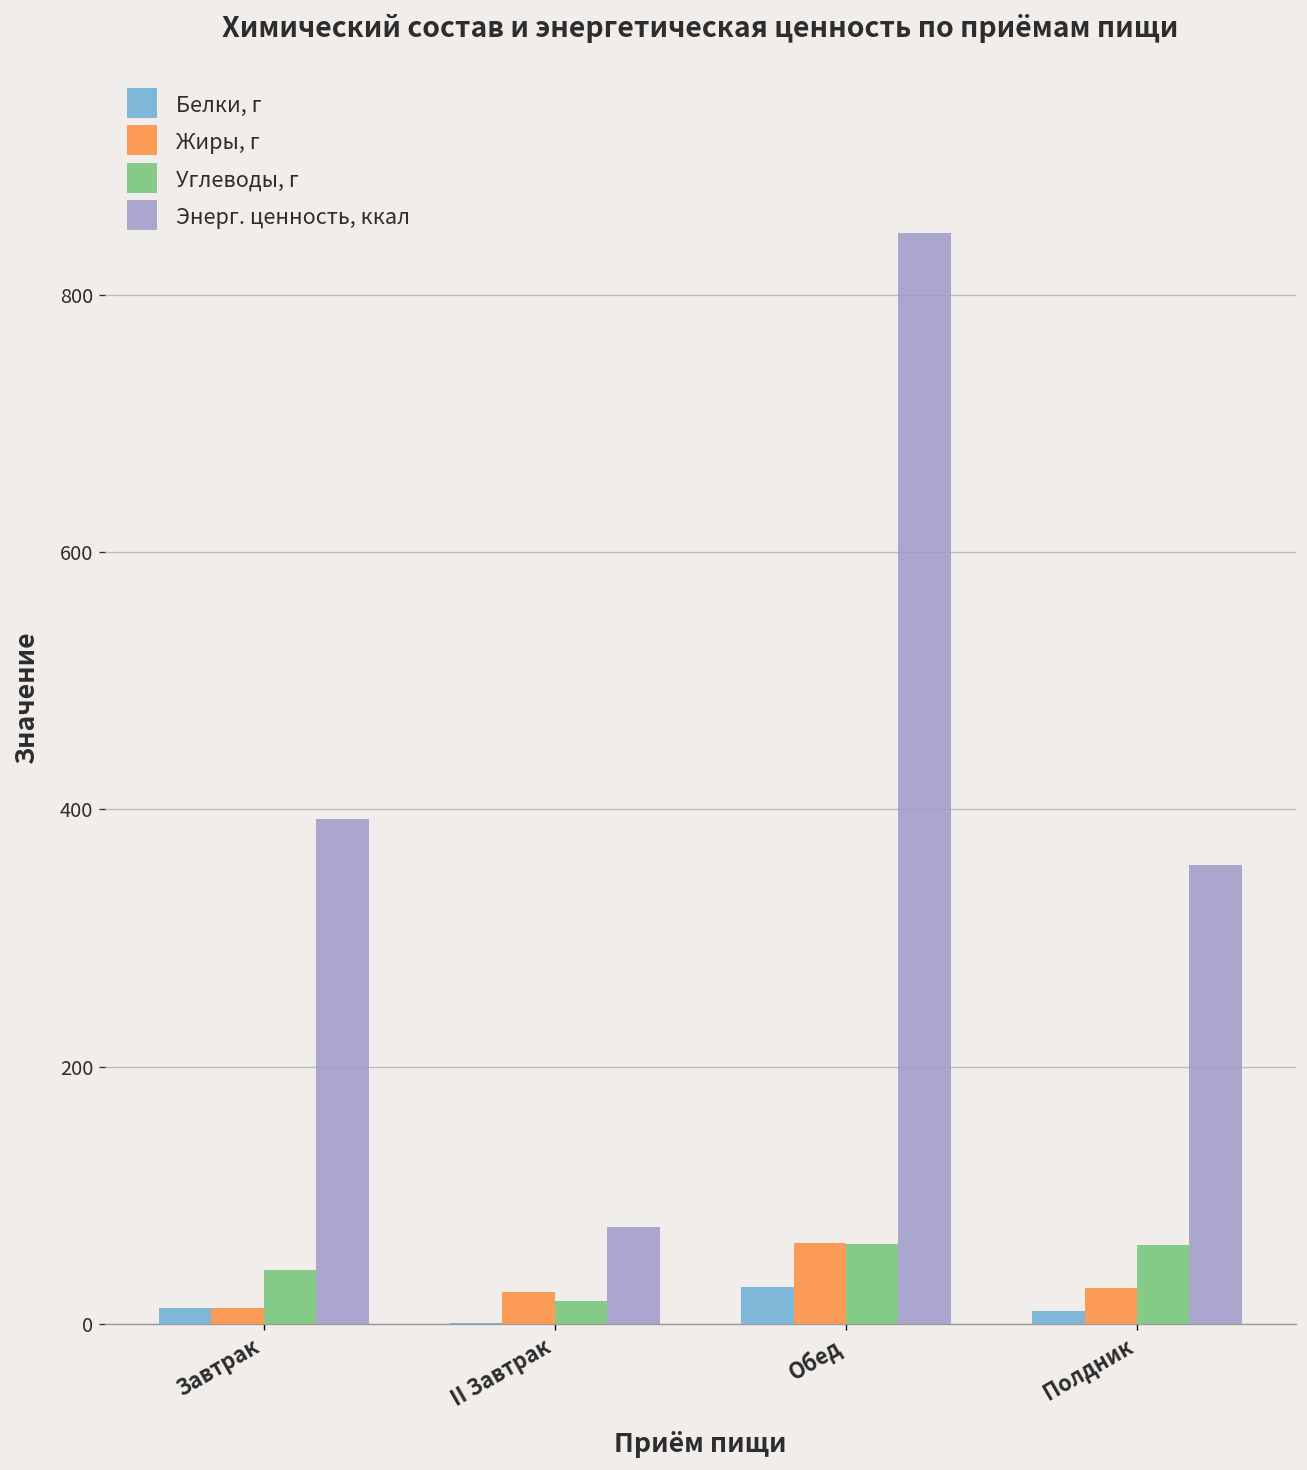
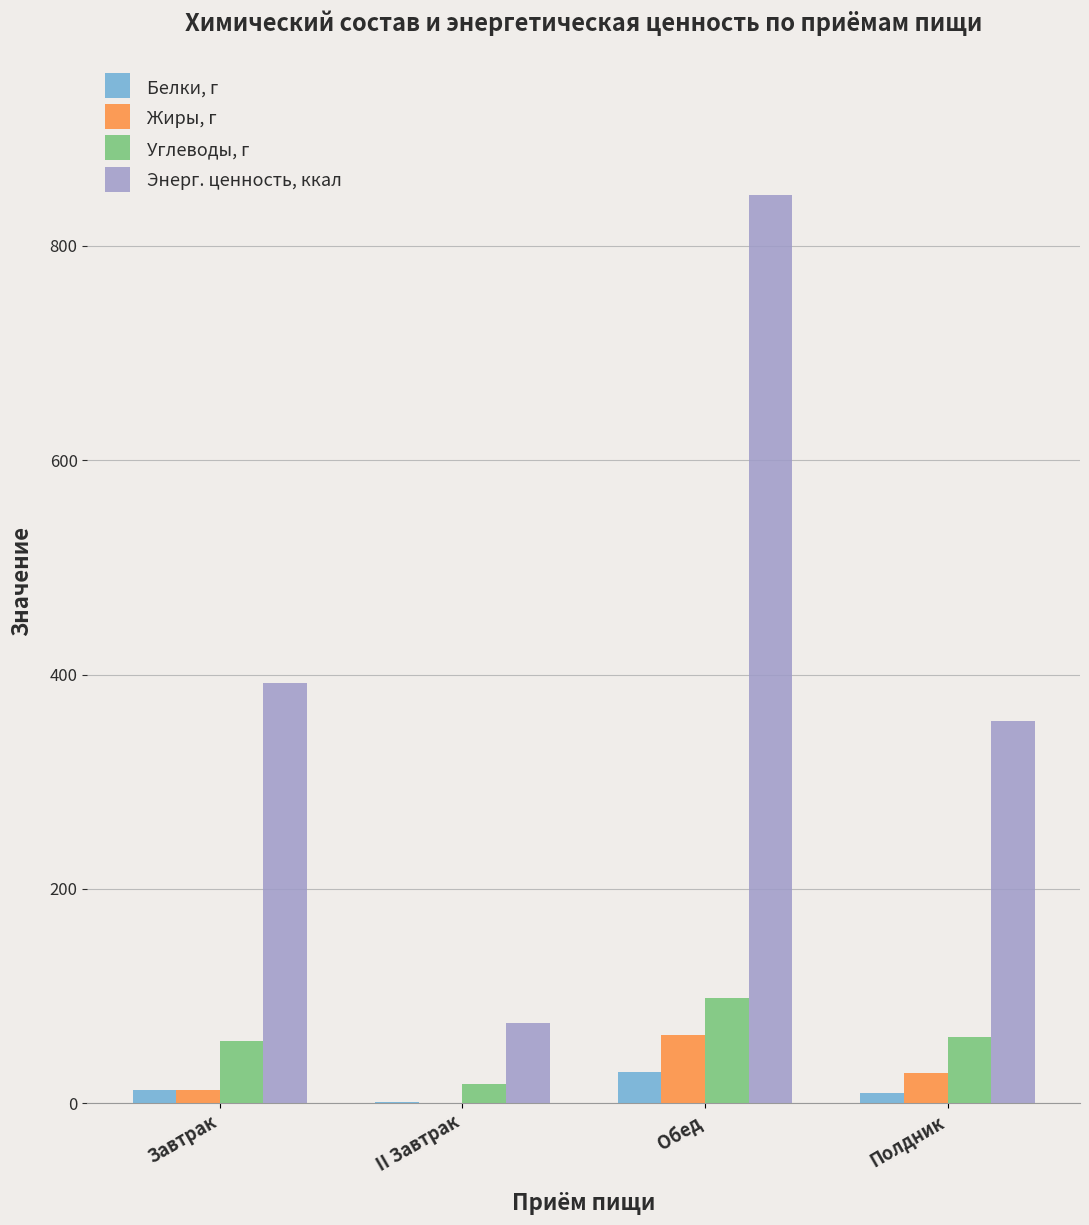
  {
    "Жиры, г": {
      "Завтрак": 12,
-     "II Завтрак": 25,
+     "II Завтрак": 0,
      "Обед": 63,
      "Полдник": 28
    },
    "Углеводы, г": {
-     "Завтрак": 42,
+     "Завтрак": 58,
      "II Завтрак": 18,
-     "Обед": 62,
+     "Обед": 98,
      "Полдник": 61
    }
  }
